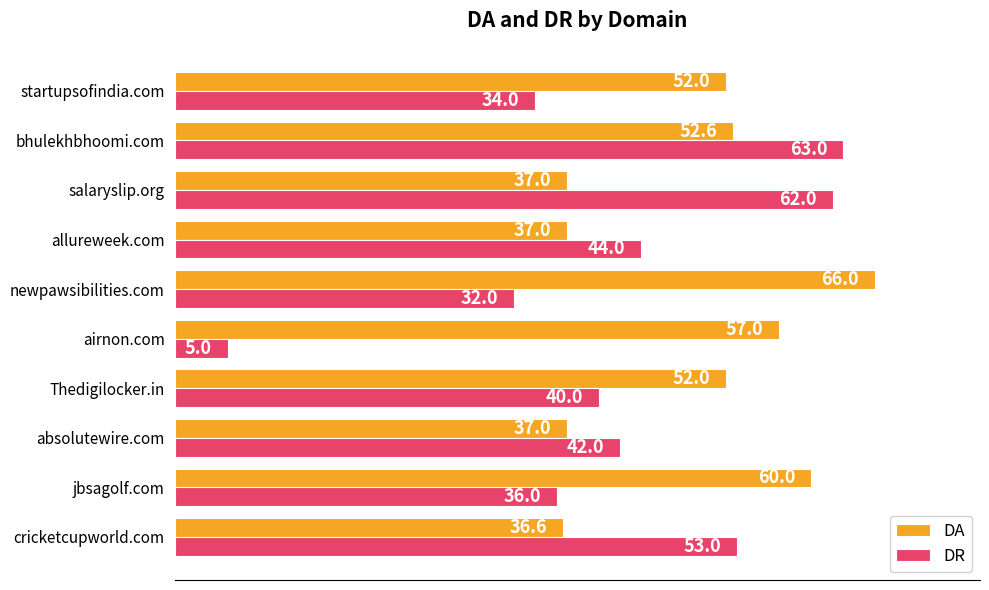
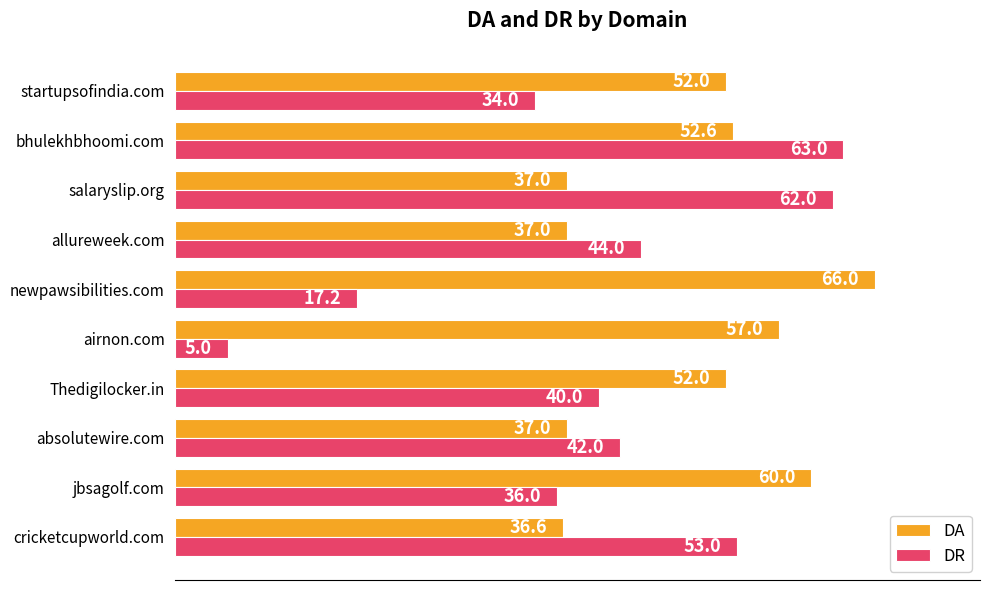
  {
    "DA": {
      "startupsofindia.com": 52.0,
      "bhulekhbhoomi.com": 52.6,
      "salaryslip.org": 37.0,
      "allureweek.com": 37.0,
      "newpawsibilities.com": 66.0,
      "airnon.com": 57.0,
      "Thedigilocker.in": 52.0,
      "absolutewire.com": 37.0,
      "jbsagolf.com": 60.0,
      "cricketcupworld.com": 36.6
    },
    "DR": {
      "startupsofindia.com": 34.0,
      "bhulekhbhoomi.com": 63.0,
      "salaryslip.org": 62.0,
      "allureweek.com": 44.0,
-     "newpawsibilities.com": 32.0,
+     "newpawsibilities.com": 17.2,
      "airnon.com": 5.0,
      "Thedigilocker.in": 40.0,
      "absolutewire.com": 42.0,
      "jbsagolf.com": 36.0,
      "cricketcupworld.com": 53.0
    }
  }
